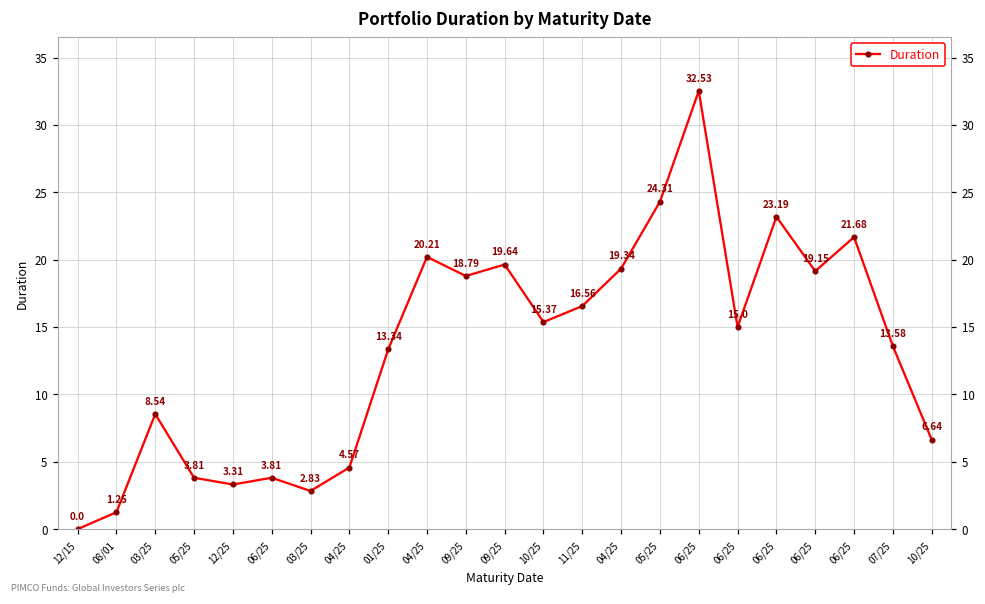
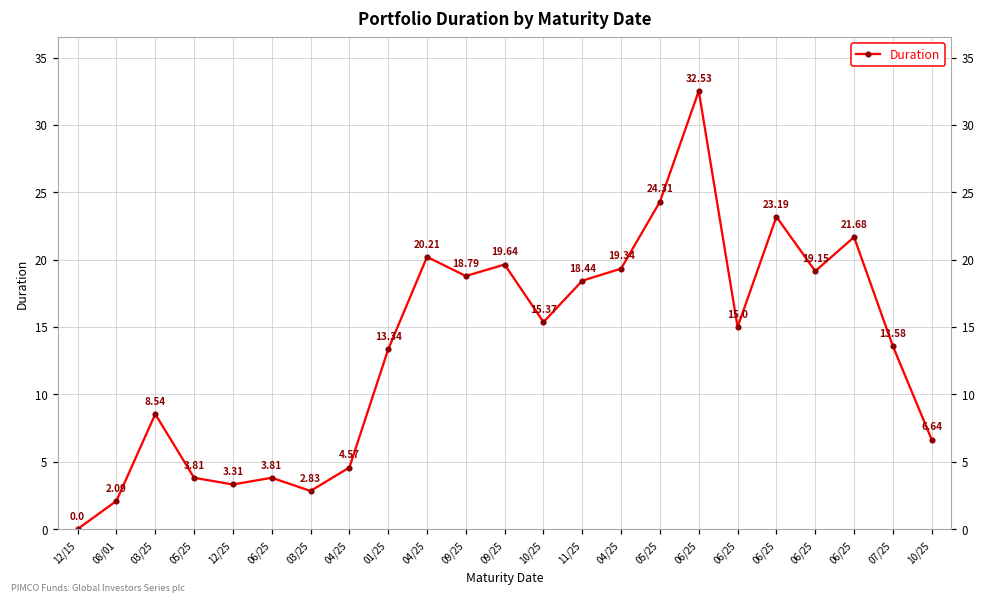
  {
    "12/15": 0.0,
-   "08/01": 1.25,
+   "08/01": 2.09,
    "12/25": 3.31,
    "01/25": 13.34,
-   "11/25": 16.56,
+   "11/25": 18.44,
    "07/25": 13.58
  }
